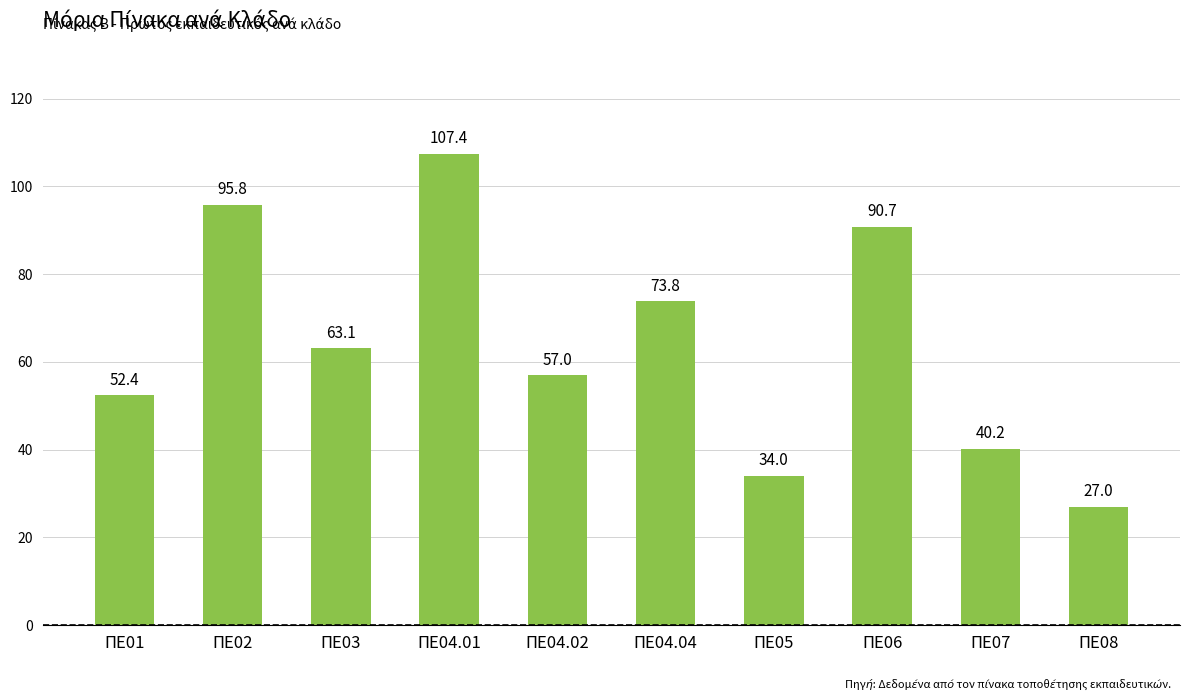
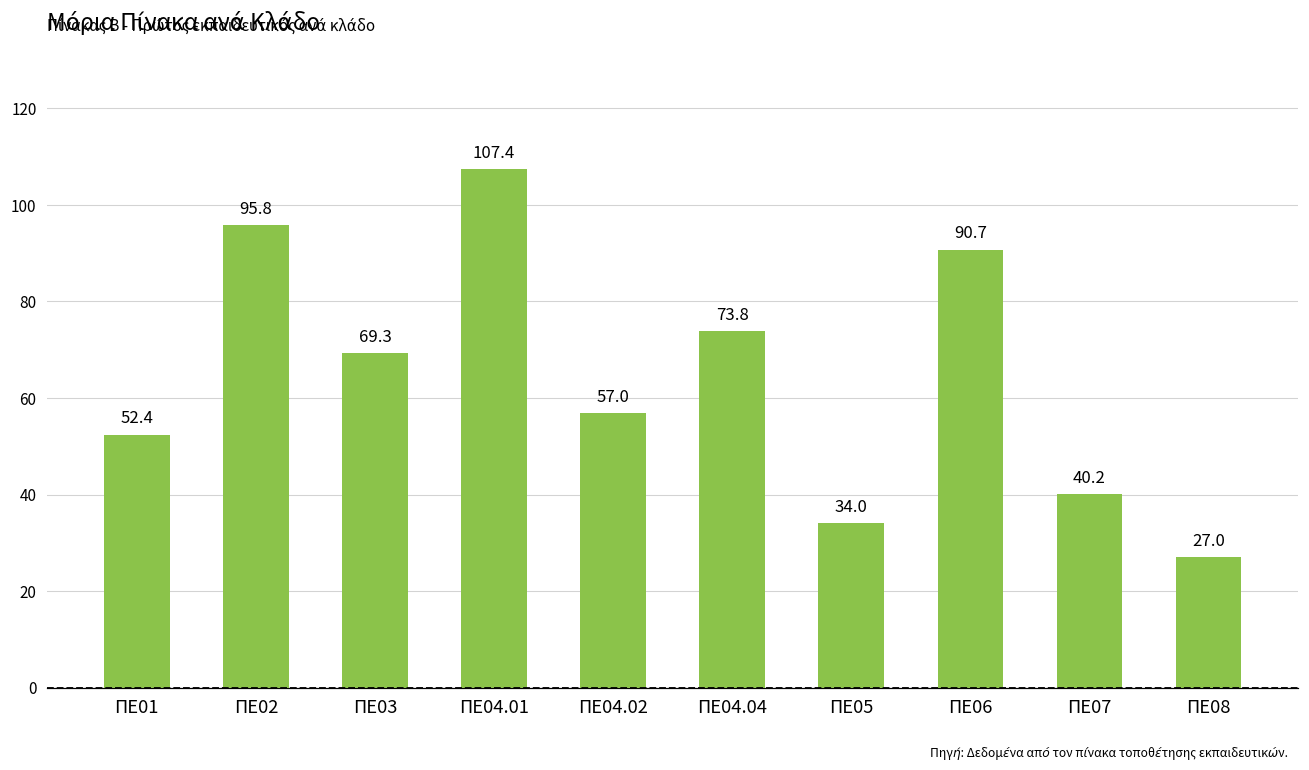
  {
    "ΠΕ01": 52.4,
    "ΠΕ02": 95.8,
-   "ΠΕ03": 63.1,
+   "ΠΕ03": 69.3,
    "ΠΕ04.01": 107.4,
    "ΠΕ04.02": 57.0,
    "ΠΕ04.04": 73.8,
    "ΠΕ05": 34.0,
    "ΠΕ06": 90.7,
    "ΠΕ07": 40.2,
    "ΠΕ08": 27.0
  }
